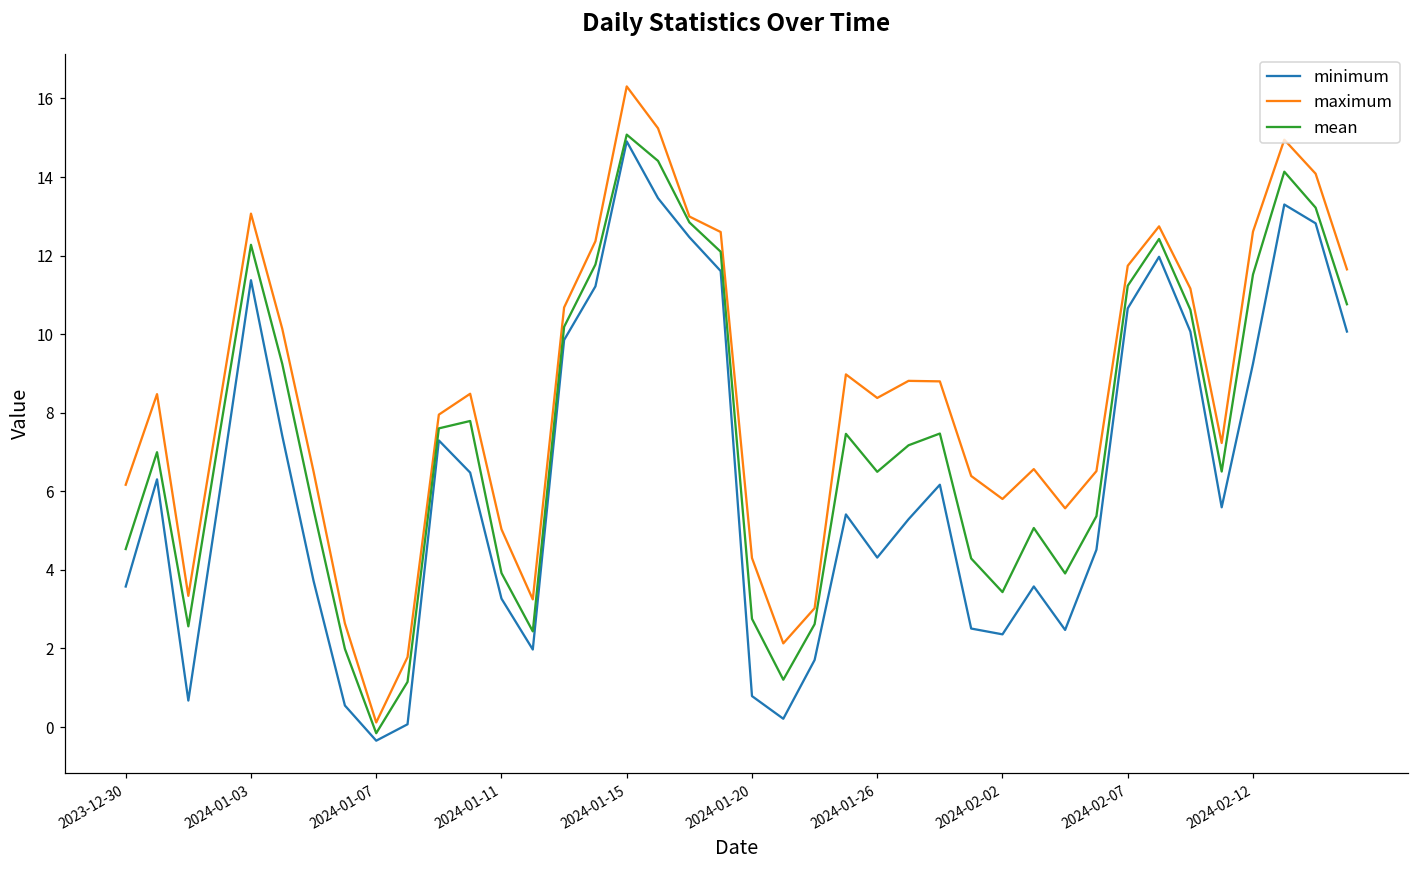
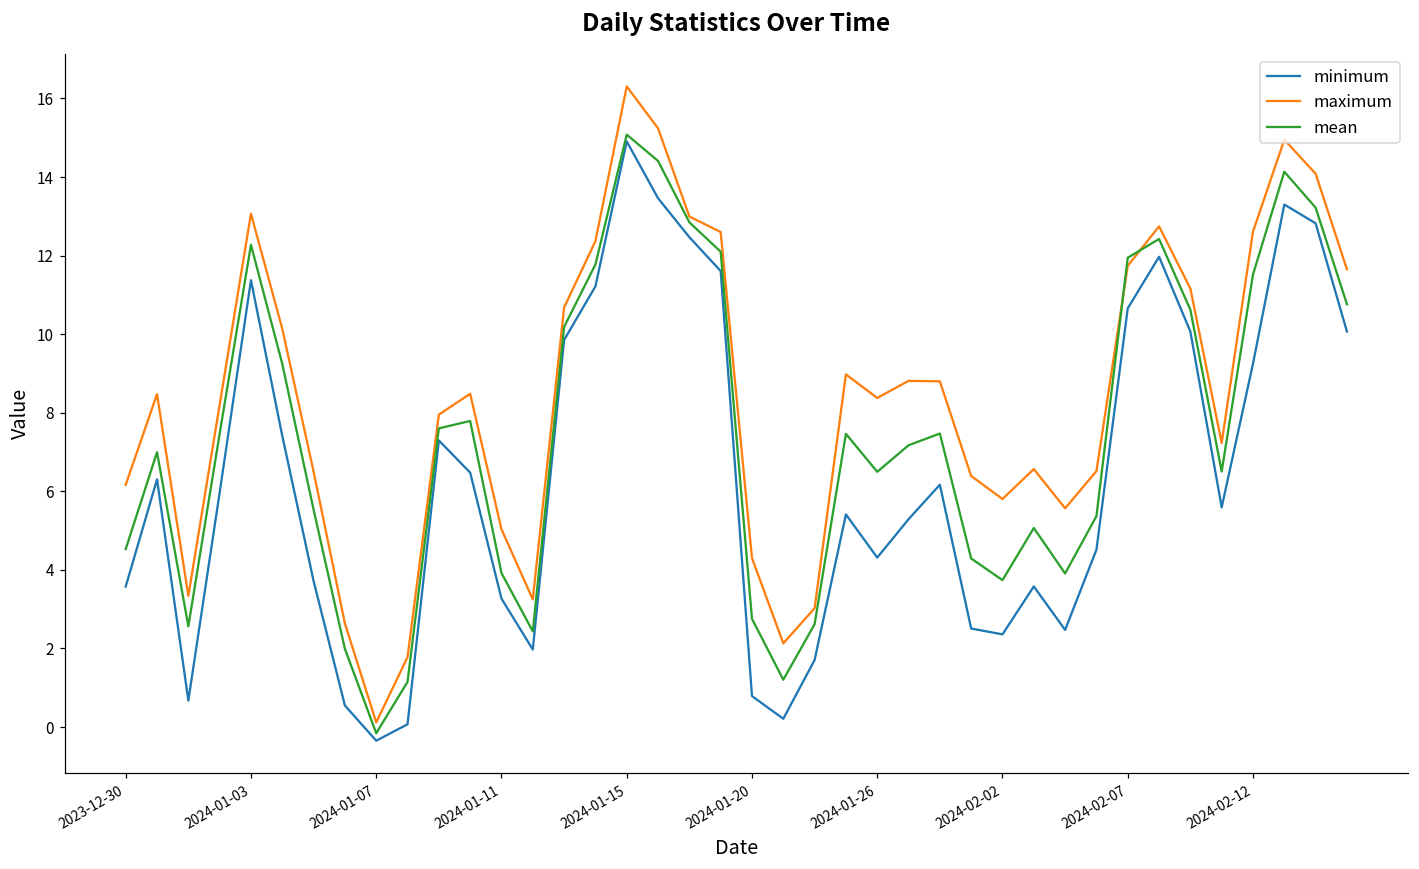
  {
    "minimum": {
      "2023-12-30": 3.6,
      "2024-01-03": 11.4,
      "2024-01-07": -0.3,
      "2024-01-11": 3.3,
      "2024-01-15": 14.9,
      "2024-01-20": 0.8,
      "2024-01-26": 4.3,
      "2024-02-02": 2.4,
      "2024-02-07": 10.7,
      "2024-02-12": 9.2
    },
    "maximum": {
      "2023-12-30": 6.2,
      "2024-01-03": 13.1,
      "2024-01-07": 0.1,
      "2024-01-11": 5.0,
      "2024-01-15": 16.3,
      "2024-01-20": 4.3,
      "2024-01-26": 8.4,
      "2024-02-02": 5.8,
      "2024-02-07": 11.7,
      "2024-02-12": 12.6
    },
    "mean": {
      "2023-12-30": 4.5,
      "2024-01-03": 12.3,
      "2024-01-07": -0.2,
      "2024-01-11": 3.9,
      "2024-01-15": 15.1,
      "2024-01-20": 2.8,
      "2024-01-26": 6.5,
-     "2024-02-02": 3.4,
-     "2024-02-07": 11.2,
+     "2024-02-02": 3.7,
+     "2024-02-07": 11.9,
      "2024-02-12": 11.5
    }
  }
